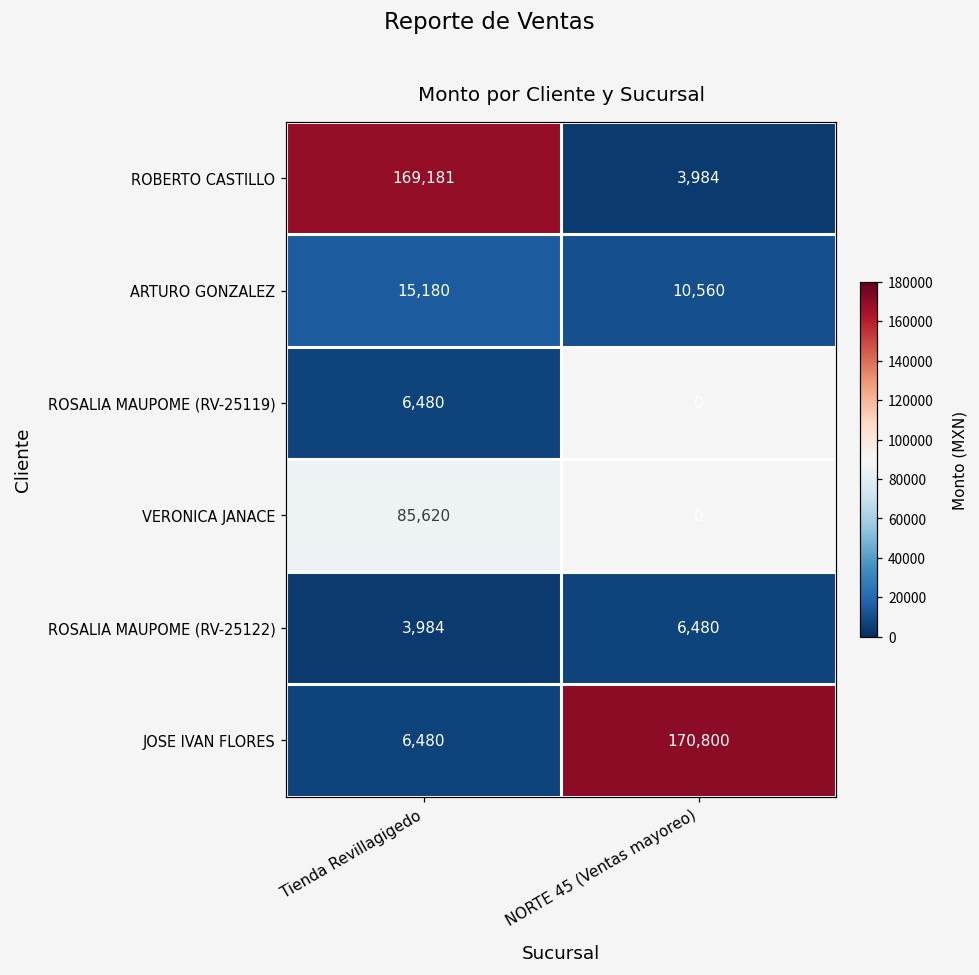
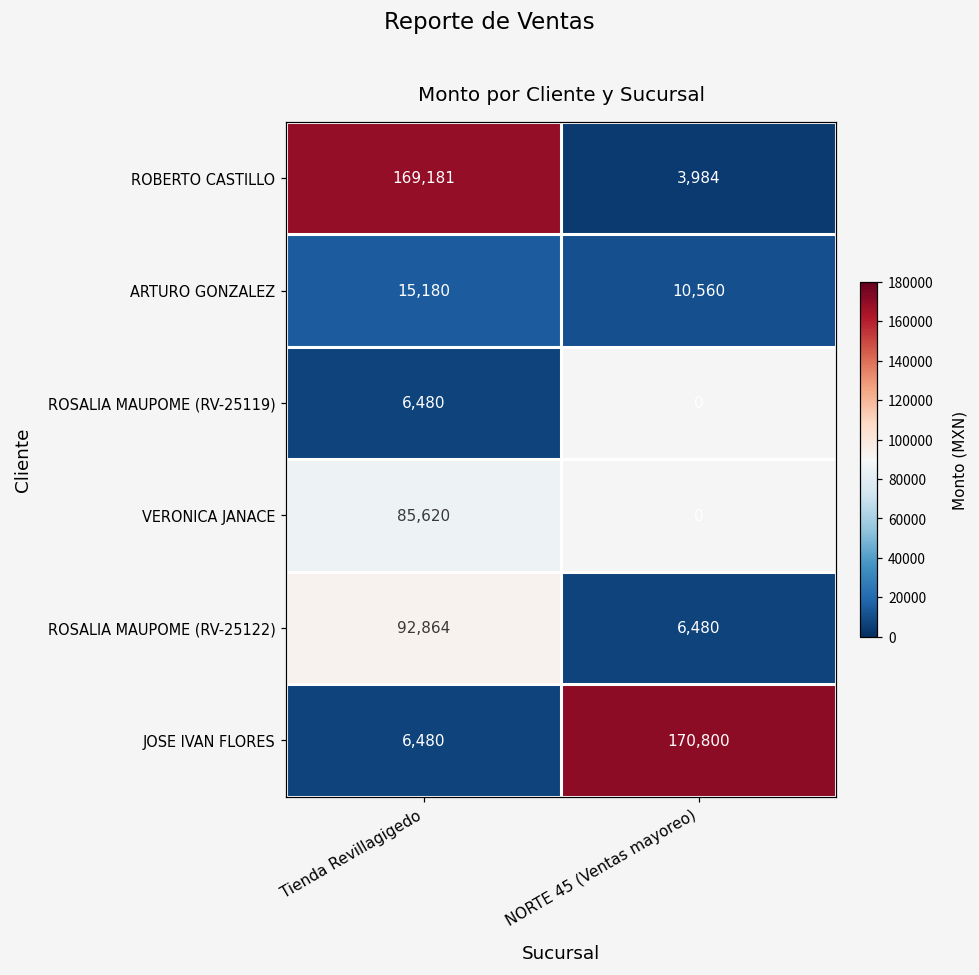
  {
    "ROBERTO CASTILLO": {
      "Tienda Revillagigedo": "169,181",
      "NORTE 45 (Ventas mayoreo)": "3,984"
    },
    "ARTURO GONZALEZ": {
      "Tienda Revillagigedo": "15,180",
      "NORTE 45 (Ventas mayoreo)": "10,560"
    },
    "ROSALIA MAUPOME (RV-25119)": {
      "Tienda Revillagigedo": "6,480"
    },
    "VERONICA JANACE": {
      "Tienda Revillagigedo": "85,620"
    },
    "ROSALIA MAUPOME (RV-25122)": {
-     "Tienda Revillagigedo": "3,984",
+     "Tienda Revillagigedo": "92,864",
      "NORTE 45 (Ventas mayoreo)": "6,480"
    },
    "JOSE IVAN FLORES": {
      "Tienda Revillagigedo": "6,480",
      "NORTE 45 (Ventas mayoreo)": "170,800"
    }
  }
